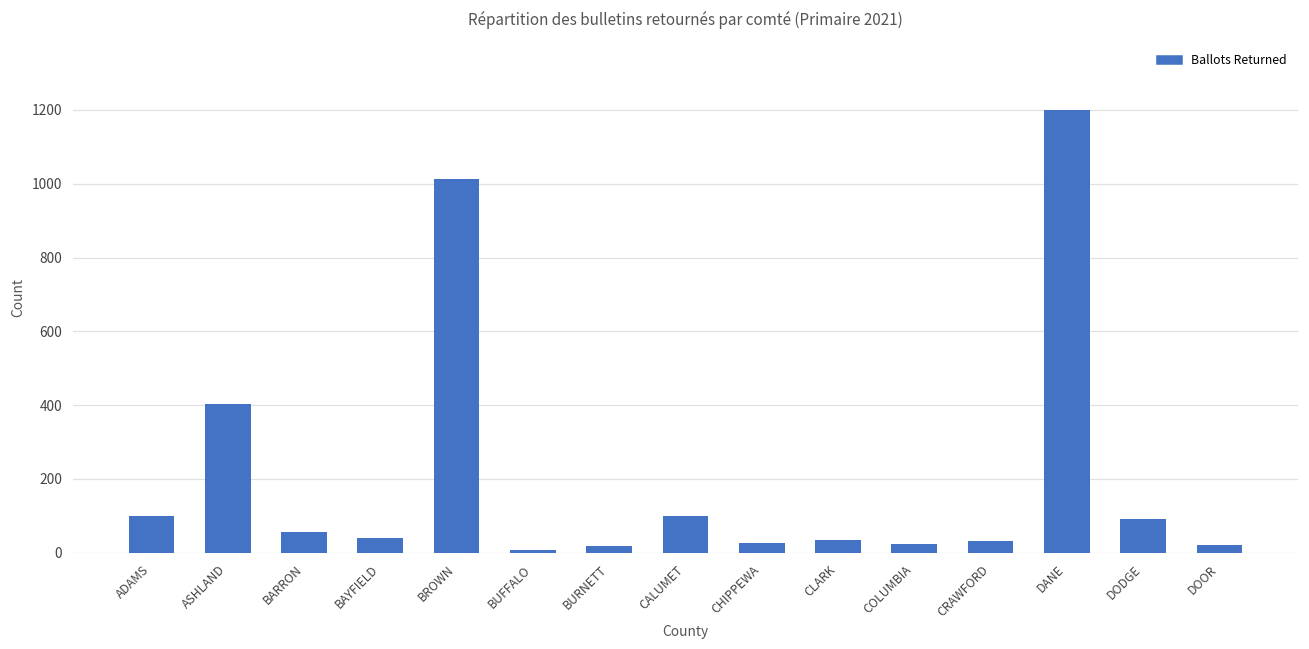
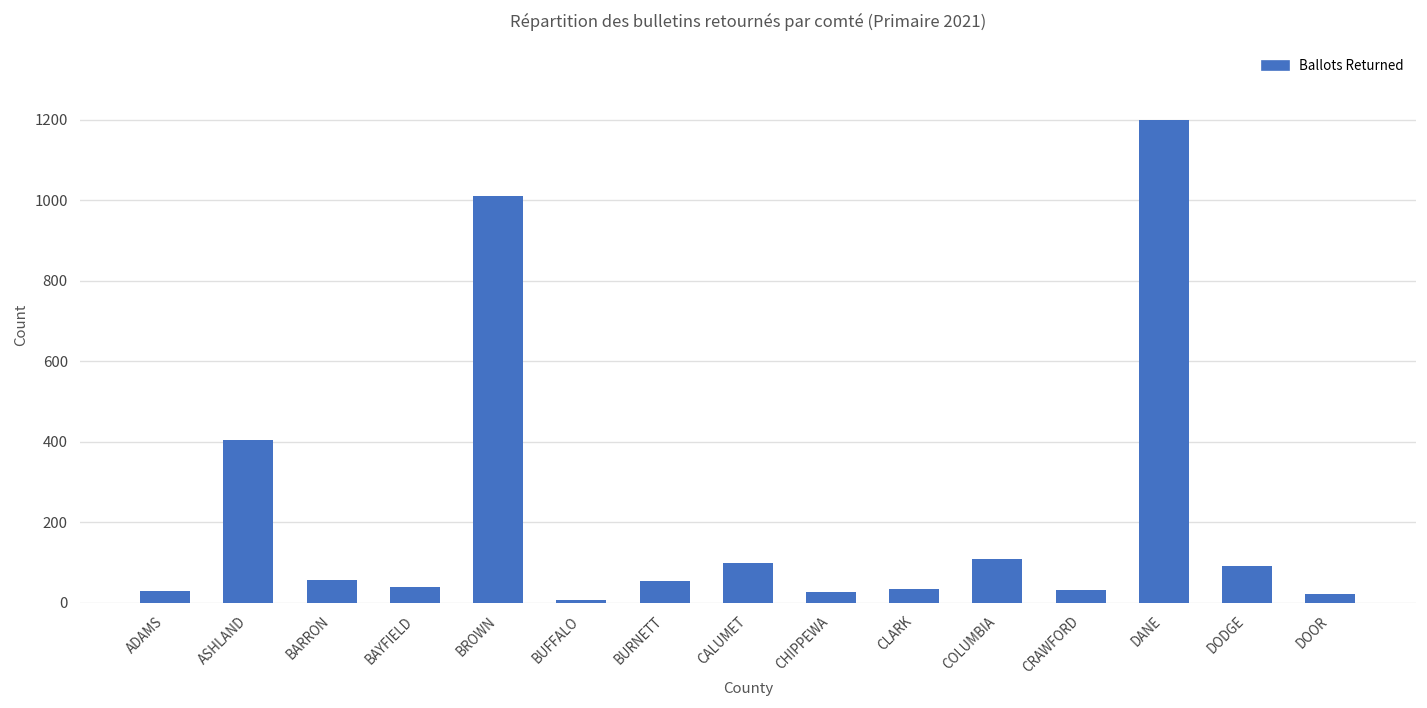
  {
-   "ADAMS": 100,
+   "ADAMS": 30,
    "ASHLAND": 400,
    "BARRON": 60,
    "BAYFIELD": 40,
    "BROWN": 1010,
-   "BURNETT": 20,
+   "BURNETT": 60,
    "CALUMET": 100,
    "CHIPPEWA": 30,
    "CLARK": 40,
-   "COLUMBIA": 20,
+   "COLUMBIA": 110,
    "CRAWFORD": 30,
    "DANE": 1200,
    "DODGE": 90,
    "DOOR": 20
  }
